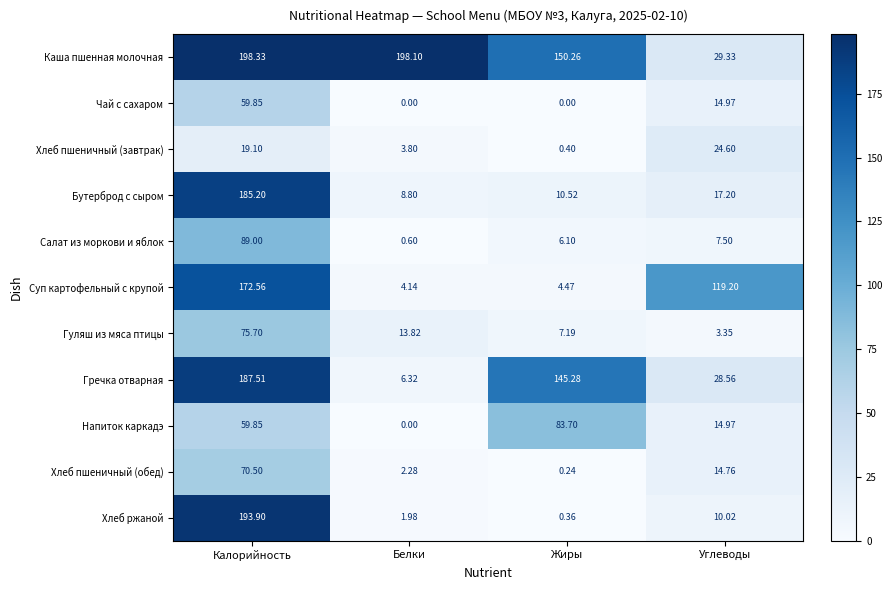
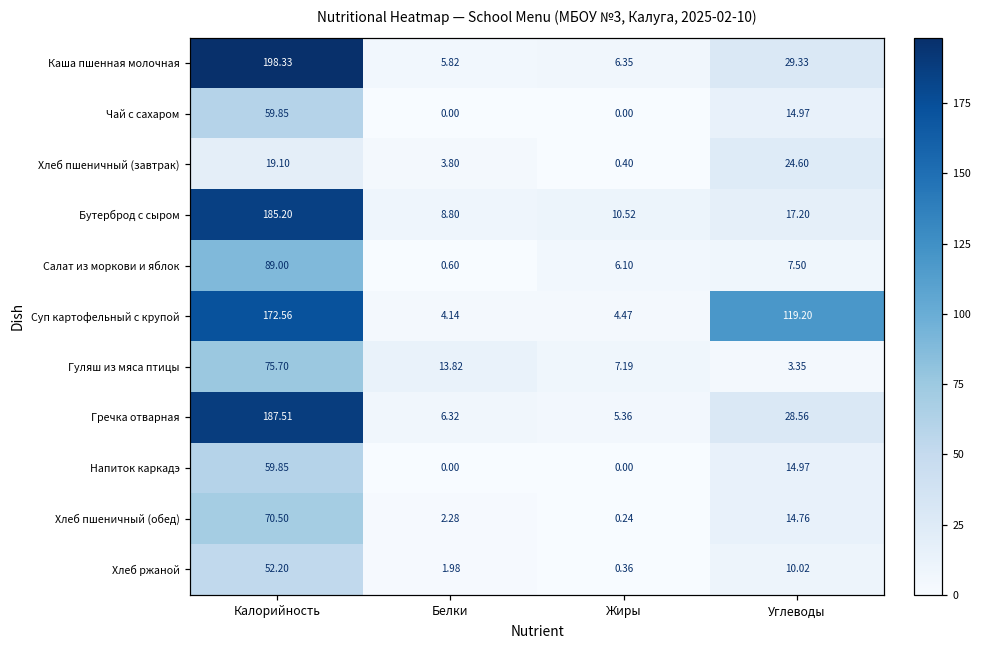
  {
    "Каша пшенная молочная": {
      "Калорийность": 198.33,
-     "Белки": 198.10,
-     "Жиры": 150.26,
+     "Белки": 5.82,
+     "Жиры": 6.35,
      "Углеводы": 29.33
    },
    "Чай с сахаром": {
      "Калорийность": 59.85,
      "Белки": 0.00,
      "Жиры": 0.00,
      "Углеводы": 14.97
    },
    "Хлеб пшеничный (завтрак)": {
      "Калорийность": 19.10,
      "Белки": 3.80,
      "Жиры": 0.40,
      "Углеводы": 24.60
    },
    "Бутерброд с сыром": {
      "Калорийность": 185.20,
      "Белки": 8.80,
      "Жиры": 10.52,
      "Углеводы": 17.20
    },
    "Салат из моркови и яблок": {
      "Калорийность": 89.00,
      "Белки": 0.60,
      "Жиры": 6.10,
      "Углеводы": 7.50
    },
    "Суп картофельный с крупой": {
      "Калорийность": 172.56,
      "Белки": 4.14,
      "Жиры": 4.47,
      "Углеводы": 119.20
    },
    "Гуляш из мяса птицы": {
      "Калорийность": 75.70,
      "Белки": 13.82,
      "Жиры": 7.19,
      "Углеводы": 3.35
    },
    "Гречка отварная": {
      "Калорийность": 187.51,
      "Белки": 6.32,
-     "Жиры": 145.28,
+     "Жиры": 5.36,
      "Углеводы": 28.56
    },
    "Напиток каркадэ": {
      "Калорийность": 59.85,
      "Белки": 0.00,
-     "Жиры": 83.70,
+     "Жиры": 0.00,
      "Углеводы": 14.97
    },
    "Хлеб пшеничный (обед)": {
      "Калорийность": 70.50,
      "Белки": 2.28,
      "Жиры": 0.24,
      "Углеводы": 14.76
    },
    "Хлеб ржаной": {
-     "Калорийность": 193.90,
+     "Калорийность": 52.20,
      "Белки": 1.98,
      "Жиры": 0.36,
      "Углеводы": 10.02
    }
  }
